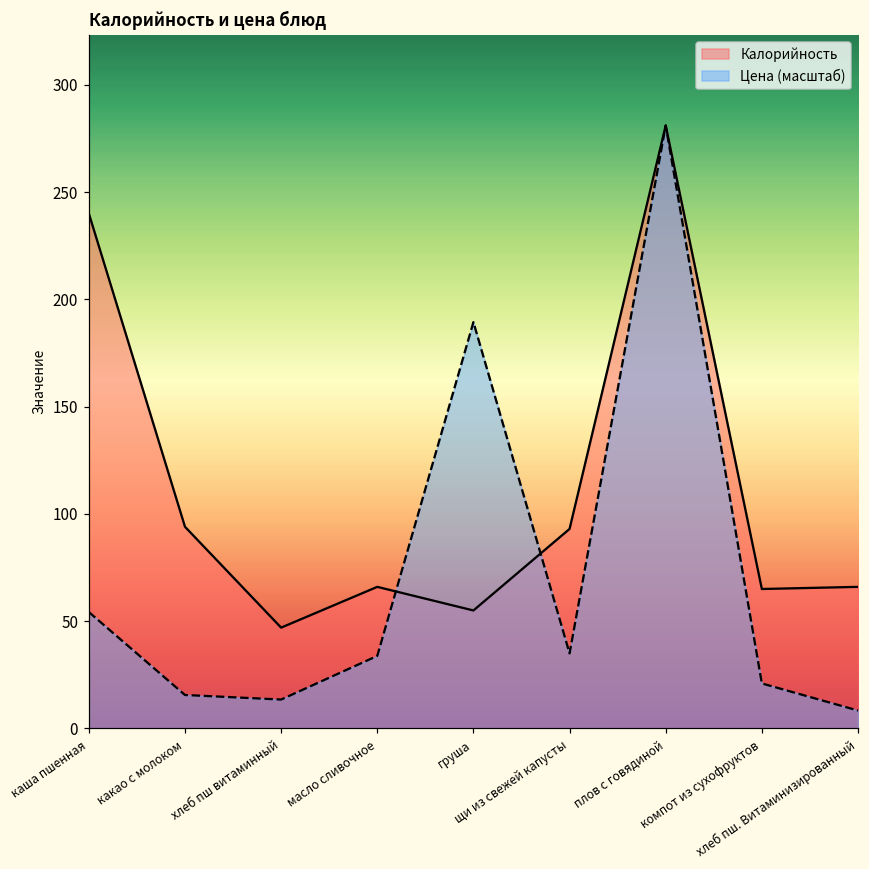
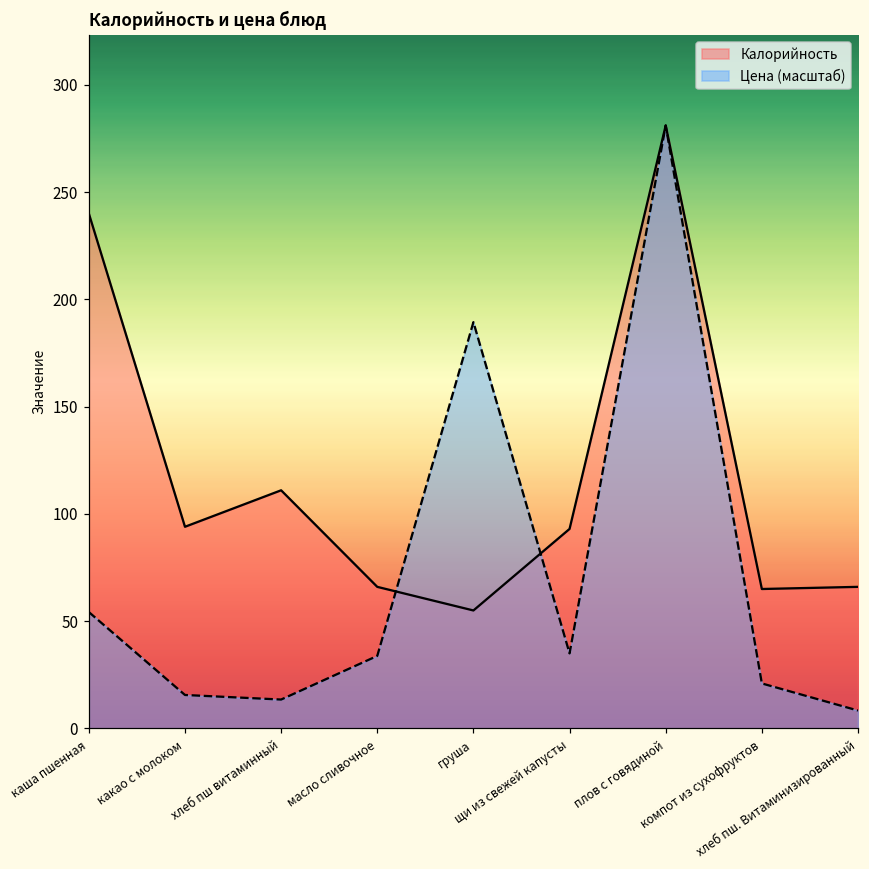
  {
    "Калорийность": {
      "каша пшенная": 240,
      "какао с молоком": 94,
-     "хлеб пш витаминный": 47,
+     "хлеб пш витаминный": 111,
      "масло сливочное": 66,
      "груша": 55,
      "щи из свежей капусты": 93,
      "компот из сухофруктов": 65,
      "хлеб пш. Витаминизированный": 66
    },
    "Цена (масштаб)": {
      "каша пшенная": 54,
      "какао с молоком": 16,
      "хлеб пш витаминный": 13,
      "масло сливочное": 34,
      "груша": 189,
      "щи из свежей капусты": 35,
      "компот из сухофруктов": 21,
      "хлеб пш. Витаминизированный": 8
    }
  }
